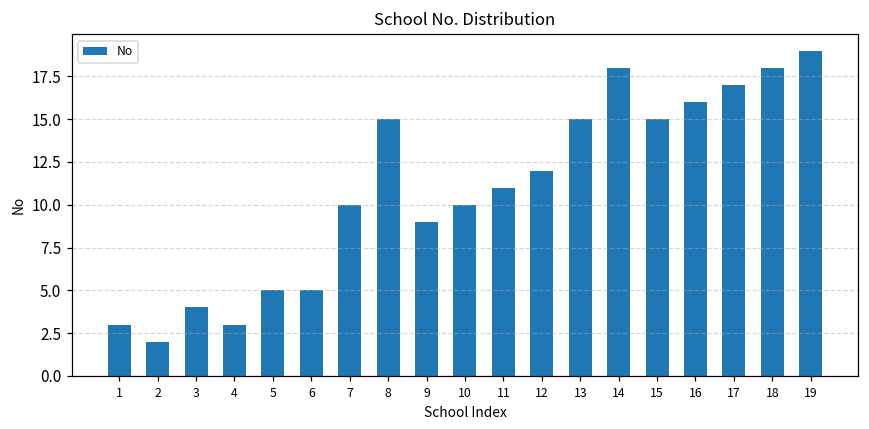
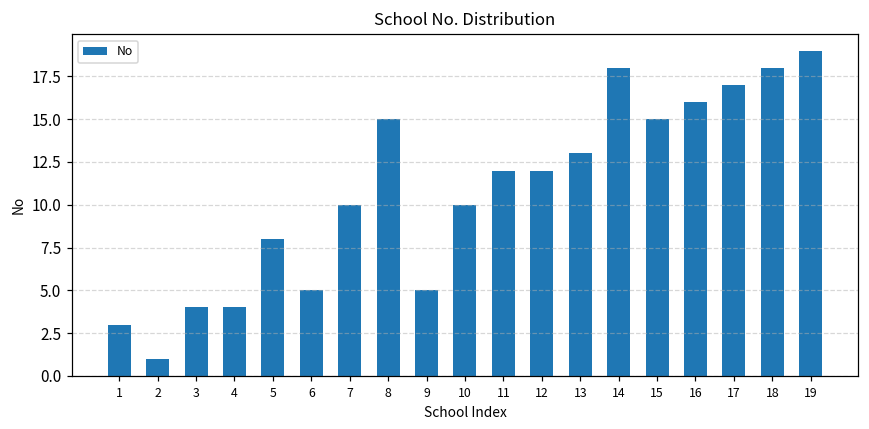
  {
    "1": 3,
-   "2": 2,
+   "2": 1,
    "3": 4,
-   "4": 3,
-   "5": 5,
+   "4": 4,
+   "5": 8,
    "6": 5,
    "7": 10,
    "8": 15,
-   "9": 9,
+   "9": 5,
    "10": 10,
-   "11": 11,
+   "11": 12,
    "12": 12,
-   "13": 15,
+   "13": 13,
    "14": 18,
    "15": 15,
    "16": 16,
    "17": 17,
    "18": 18,
    "19": 19
  }
